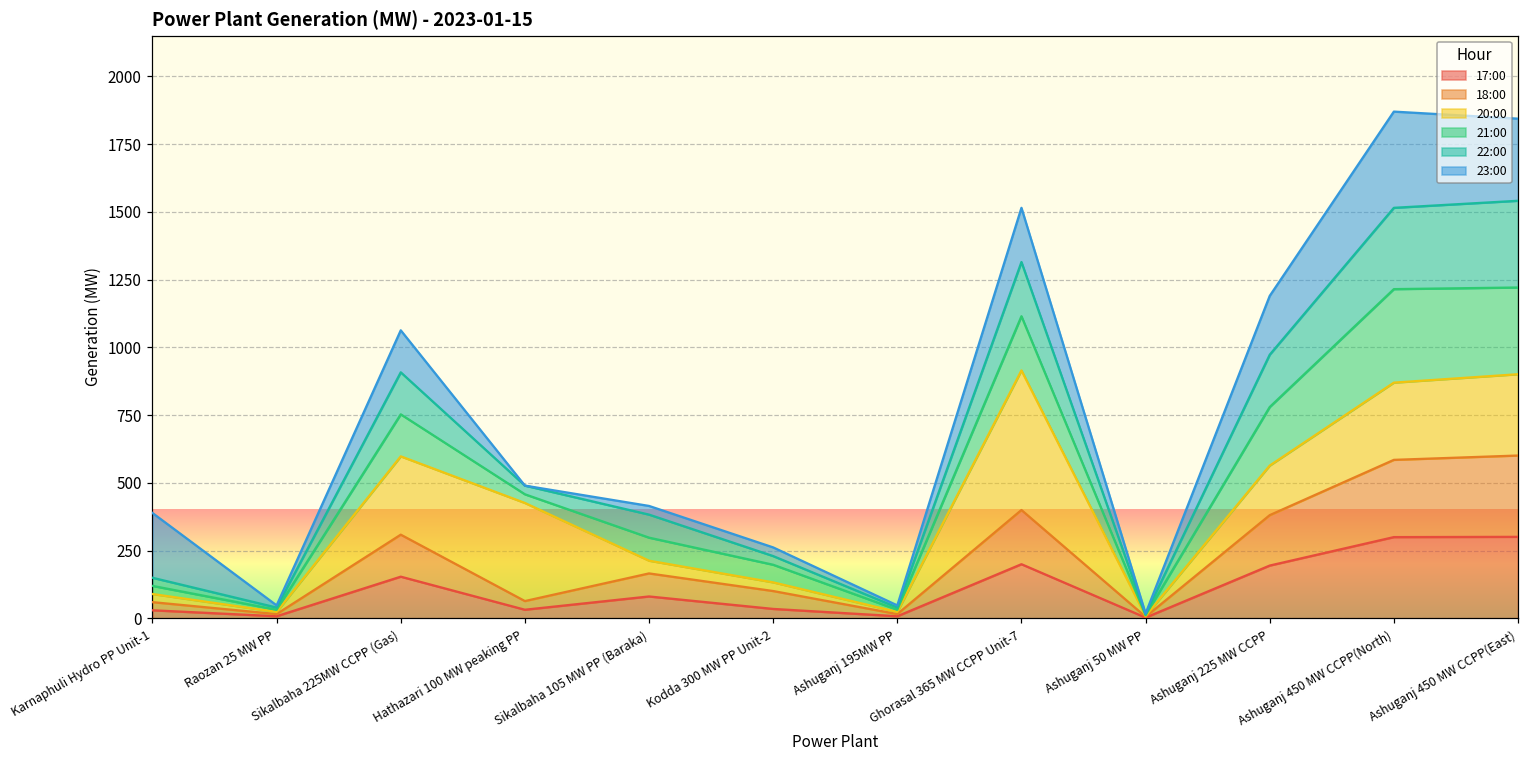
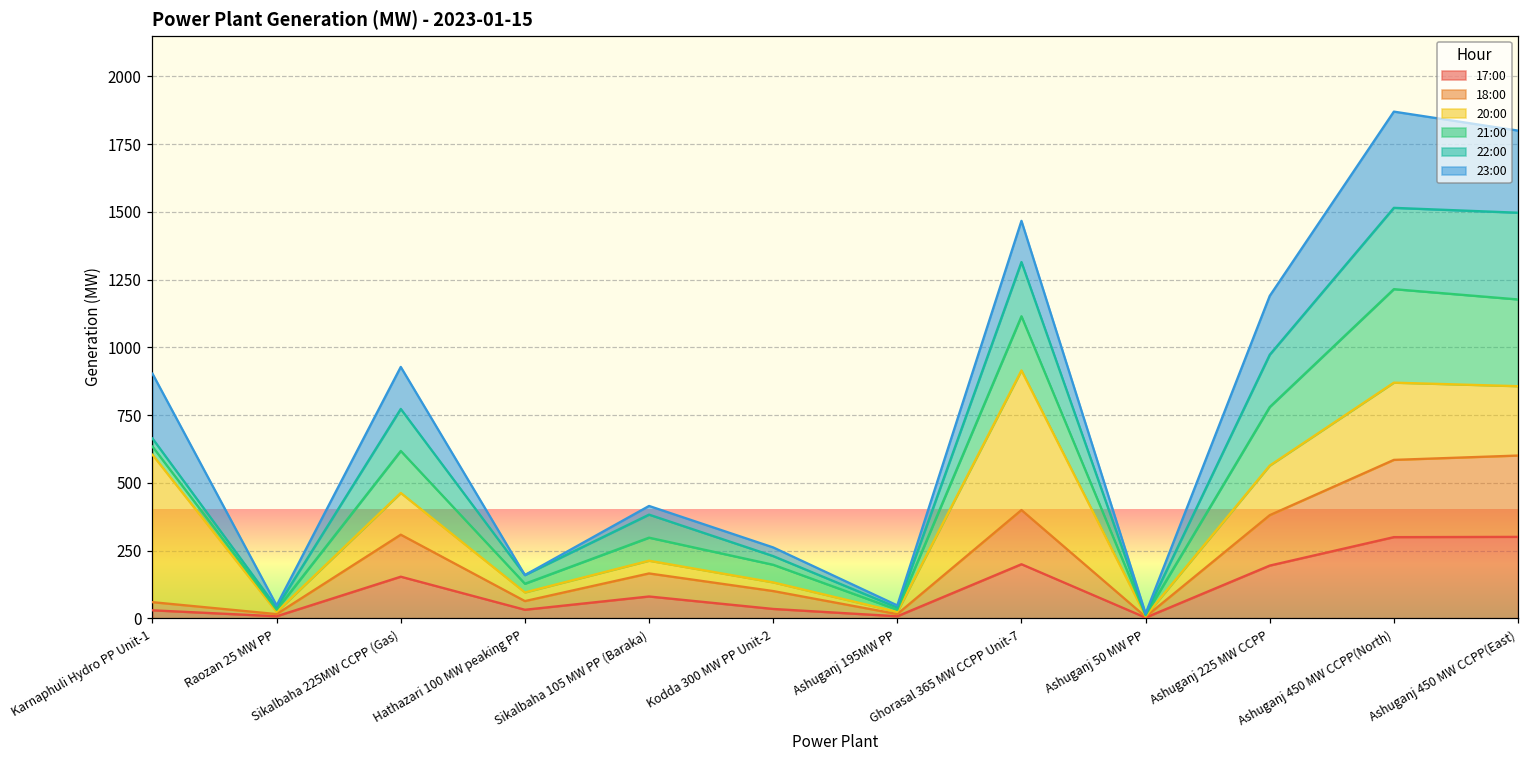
  {
    "20:00": {
-     "Karnaphuli Hydro PP Unit-1": 30,
-     "Sikalbaha 225MW CCPP (Gas)": 290,
-     "Hathazari 100 MW peaking PP": 360,
+     "Karnaphuli Hydro PP Unit-1": 540,
+     "Sikalbaha 225MW CCPP (Gas)": 150,
+     "Hathazari 100 MW peaking PP": 30,
      "Sikalbaha 105 MW PP (Baraka)": 50,
      "Kodda 300 MW PP Unit-2": 30,
      "Ghorasal 365 MW CCPP Unit-7": 520,
      "Ashuganj 225 MW CCPP": 180,
      "Ashuganj 450 MW CCPP(North)": 290,
-     "Ashuganj 450 MW CCPP(East)": 300
+     "Ashuganj 450 MW CCPP(East)": 260
    },
    "23:00": {
      "Karnaphuli Hydro PP Unit-1": 240,
      "Sikalbaha 225MW CCPP (Gas)": 160,
      "Sikalbaha 105 MW PP (Baraka)": 30,
      "Kodda 300 MW PP Unit-2": 30,
-     "Ghorasal 365 MW CCPP Unit-7": 200,
+     "Ghorasal 365 MW CCPP Unit-7": 150,
      "Ashuganj 225 MW CCPP": 220,
      "Ashuganj 450 MW CCPP(North)": 360,
      "Ashuganj 450 MW CCPP(East)": 300
    }
  }
